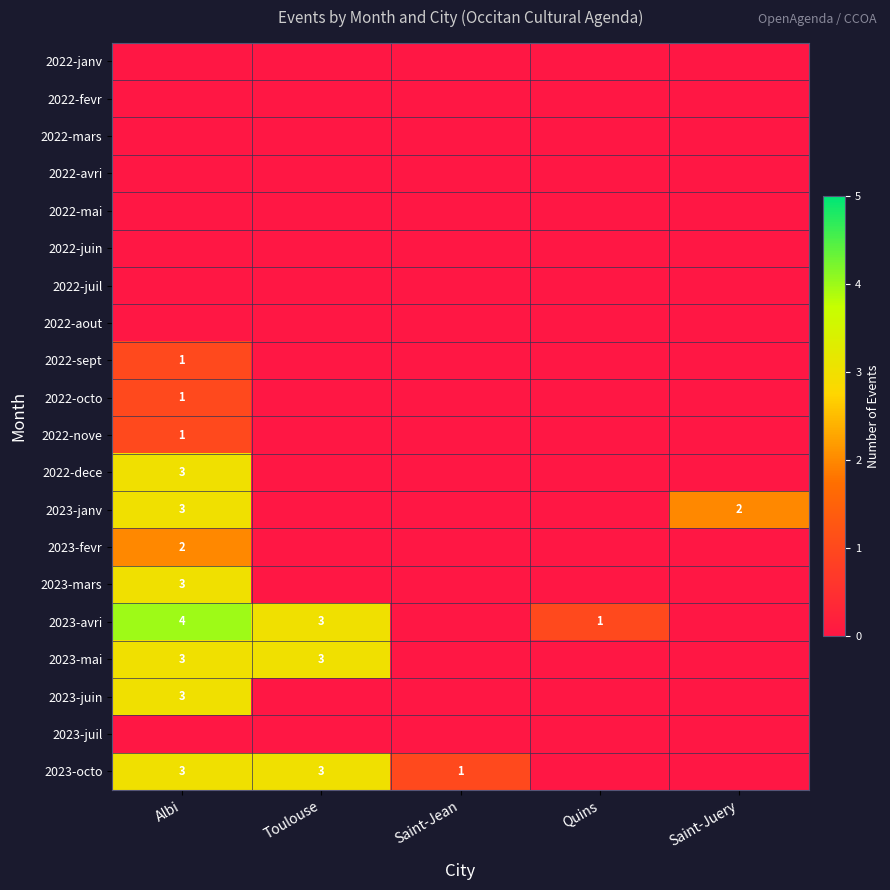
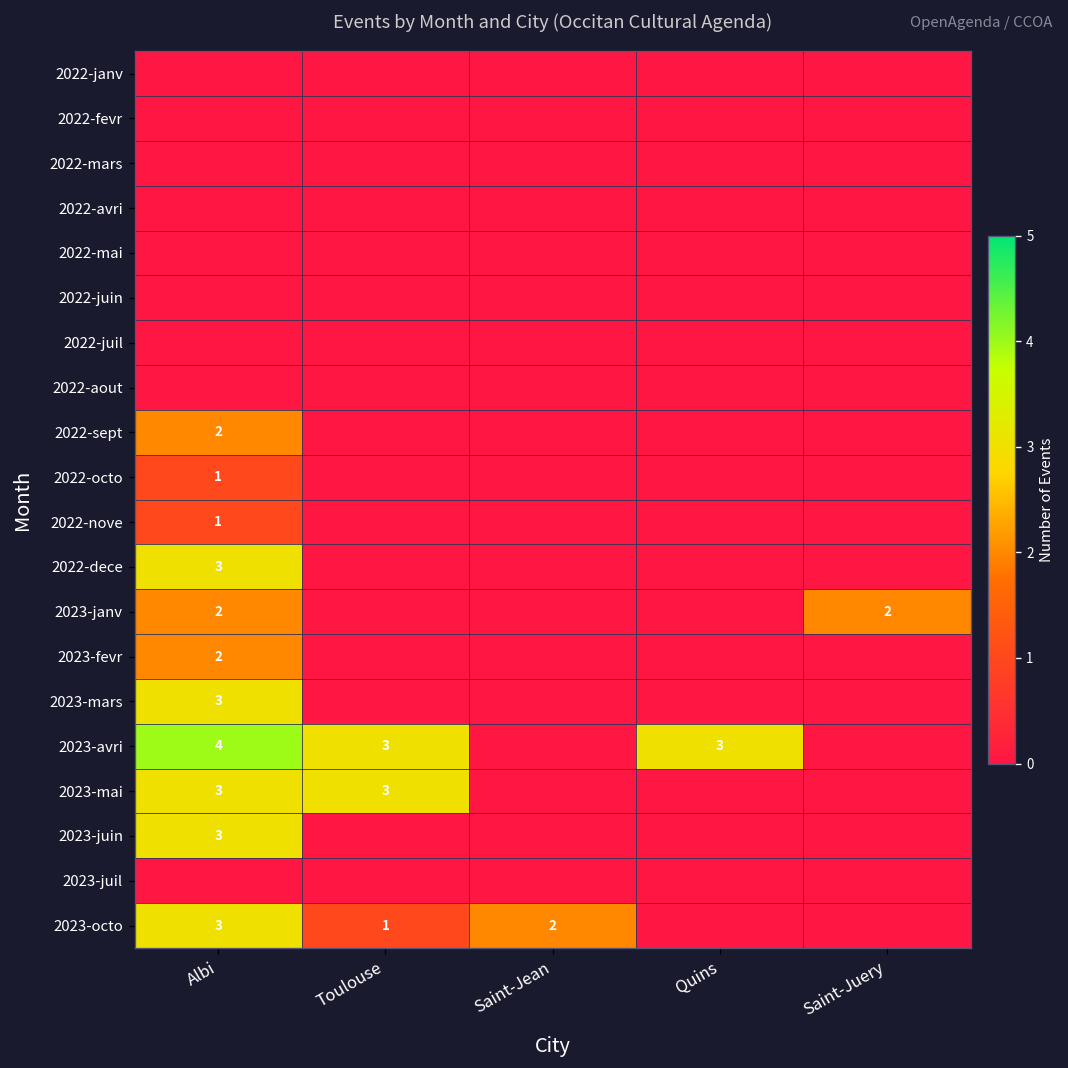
  {
    "2022-sept": {
-     "Albi": 1
+     "Albi": 2
    },
    "2022-octo": {
      "Albi": 1
    },
    "2022-nove": {
      "Albi": 1
    },
    "2022-dece": {
      "Albi": 3
    },
    "2023-janv": {
-     "Albi": 3,
+     "Albi": 2,
      "Saint-Juery": 2
    },
    "2023-fevr": {
      "Albi": 2
    },
    "2023-mars": {
      "Albi": 3
    },
    "2023-avri": {
      "Albi": 4,
      "Toulouse": 3,
-     "Quins": 1
+     "Quins": 3
    },
    "2023-mai": {
      "Albi": 3,
      "Toulouse": 3
    },
    "2023-juin": {
      "Albi": 3
    },
    "2023-octo": {
      "Albi": 3,
-     "Toulouse": 3,
-     "Saint-Jean": 1
+     "Toulouse": 1,
+     "Saint-Jean": 2
    }
  }
